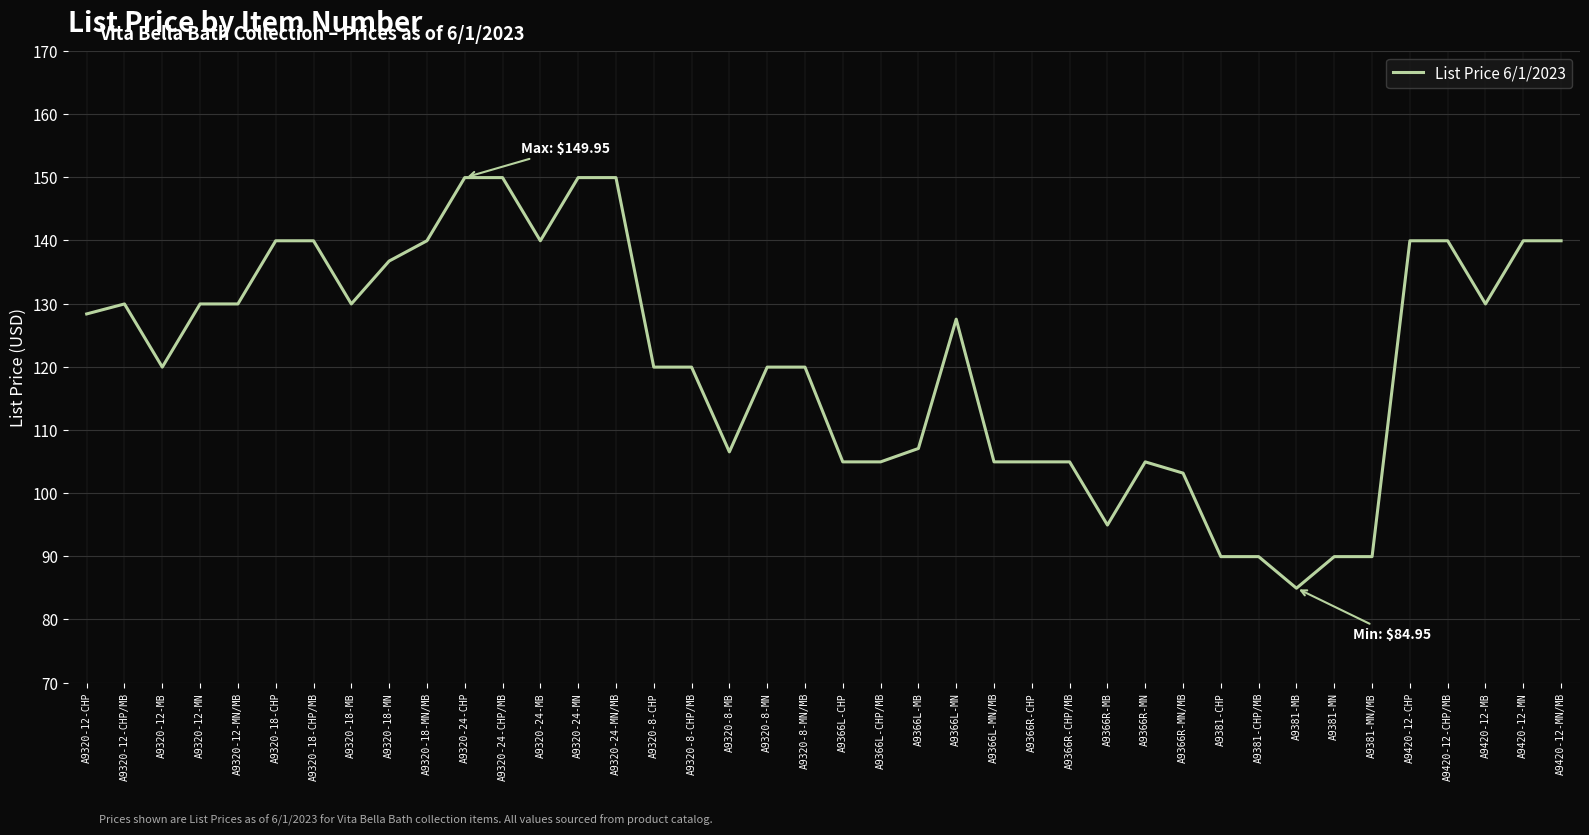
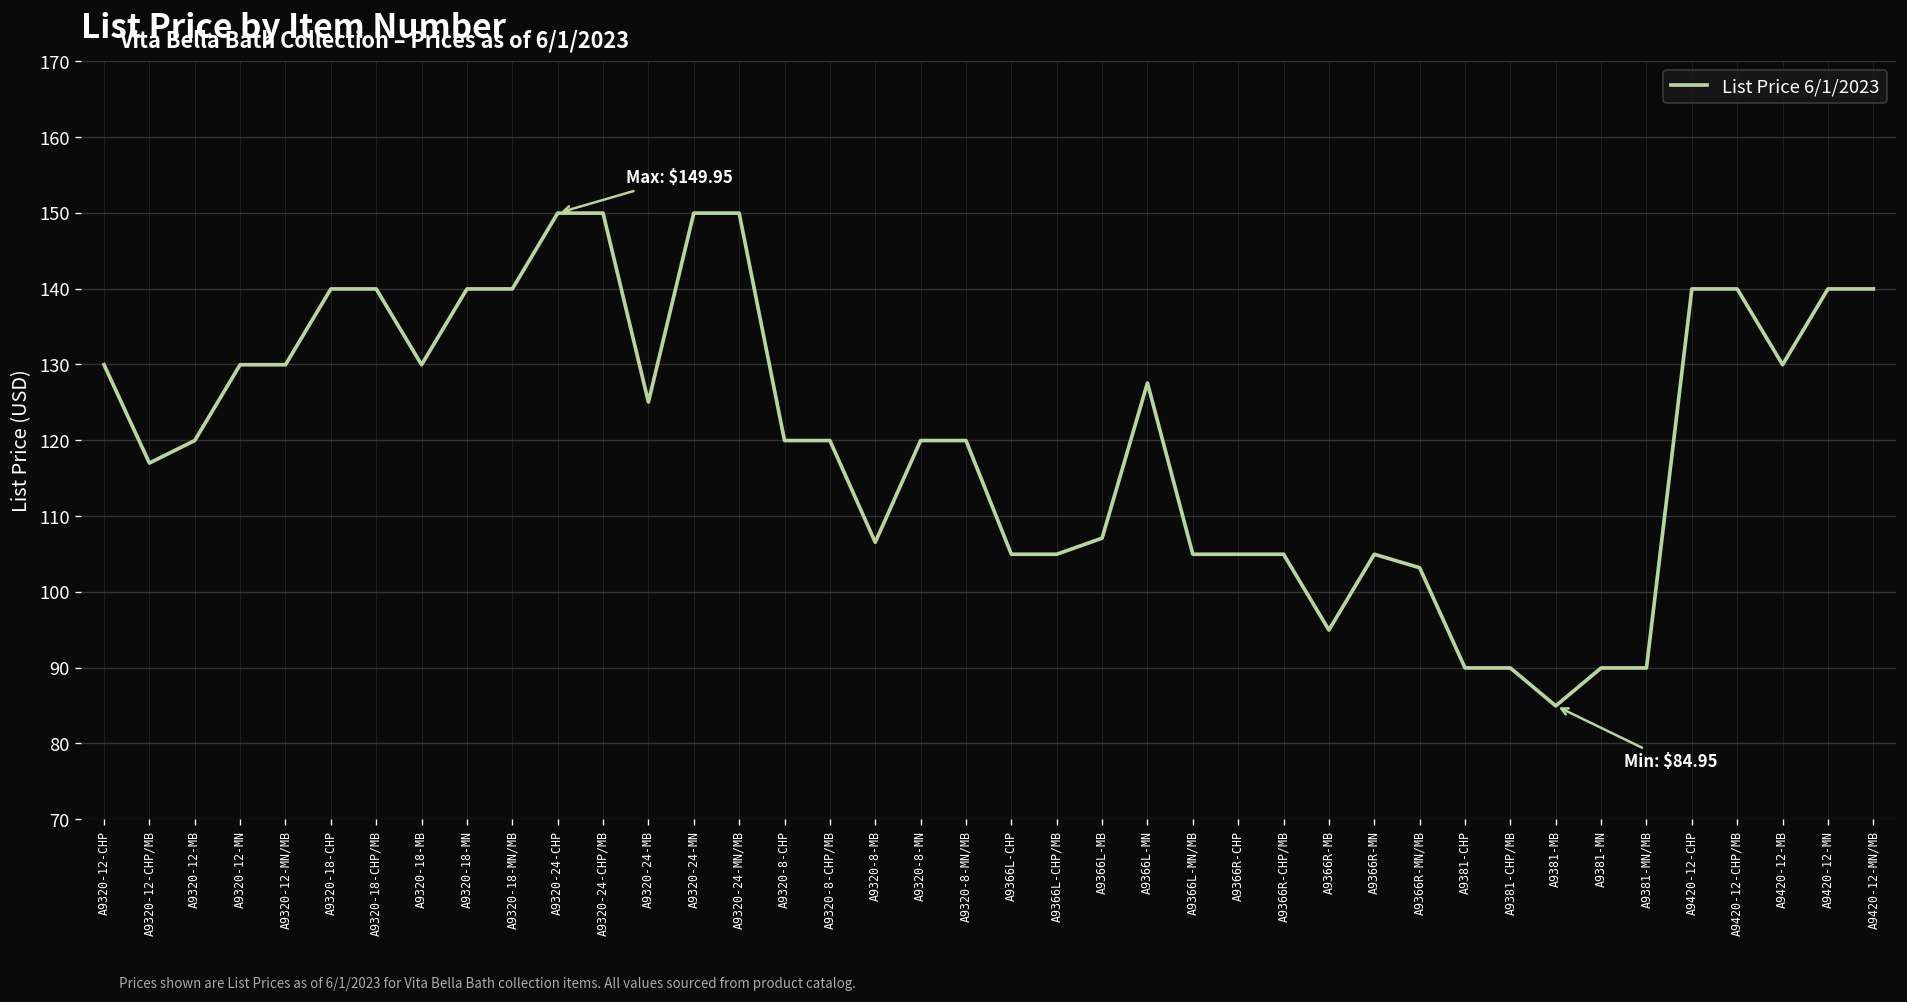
  {
-   "A9320-12-CHP": 128,
-   "A9320-12-CHP/MB": 130,
+   "A9320-12-CHP": 130,
+   "A9320-12-CHP/MB": 117,
    "A9320-12-MB": 120,
    "A9320-12-MN": 130,
    "A9320-12-MN/MB": 130,
    "A9320-18-CHP": 140,
    "A9320-18-CHP/MB": 140,
    "A9320-18-MB": 130,
-   "A9320-18-MN": 137,
+   "A9320-18-MN": 140,
    "A9320-18-MN/MB": 140,
    "A9320-24-CHP": 150,
-   "A9320-24-MB": 140,
+   "A9320-24-MB": 125,
    "A9320-24-MN/MB": 150,
    "A9320-8-CHP": 120,
    "A9320-8-CHP/MB": 120,
    "A9320-8-MB": 107,
    "A9320-8-MN": 120,
    "A9320-8-MN/MB": 120,
    "A9366L-CHP": 105,
    "A9366L-CHP/MB": 105,
    "A9366L-MB": 107,
    "A9366L-MN": 128,
    "A9366L-MN/MB": 105,
    "A9366R-CHP": 105,
    "A9366R-CHP/MB": 105,
    "A9366R-MB": 95,
    "A9366R-MN": 105,
    "A9366R-MN/MB": 103,
    "A9381-CHP": 90,
    "A9381-CHP/MB": 90,
    "A9381-MN": 90,
    "A9381-MN/MB": 90,
    "A9420-12-CHP": 140,
    "A9420-12-CHP/MB": 140,
    "A9420-12-MB": 130,
    "A9420-12-MN": 140,
    "A9420-12-MN/MB": 140
  }
